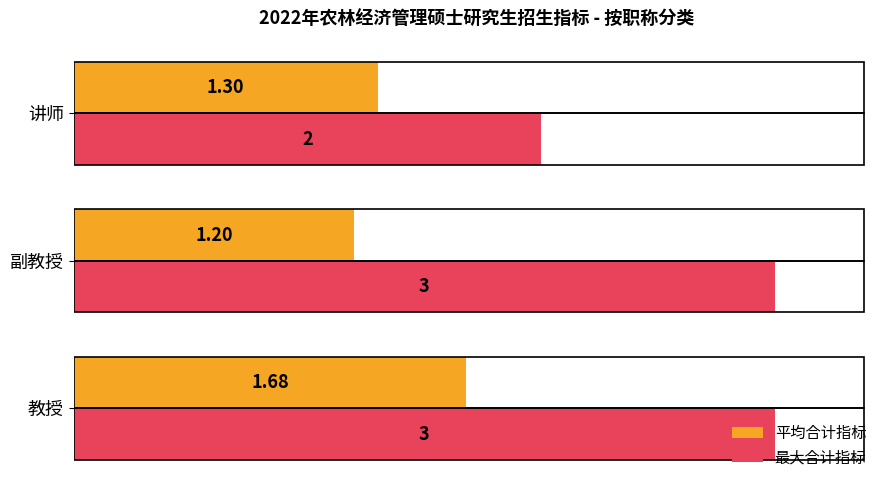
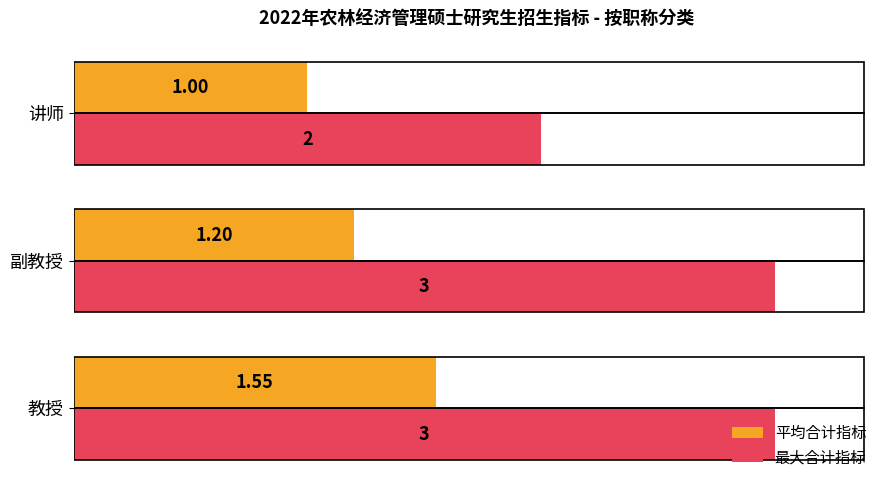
  {
    "平均合计指标": {
-     "讲师": 1.30,
+     "讲师": 1.00,
      "副教授": 1.20,
-     "教授": 1.68
+     "教授": 1.55
    },
    "最大合计指标": {
      "讲师": 2,
      "副教授": 3,
      "教授": 3
    }
  }
